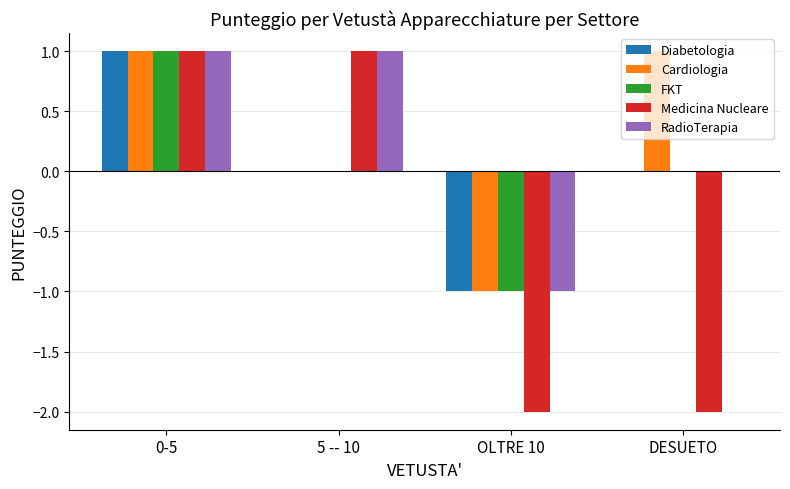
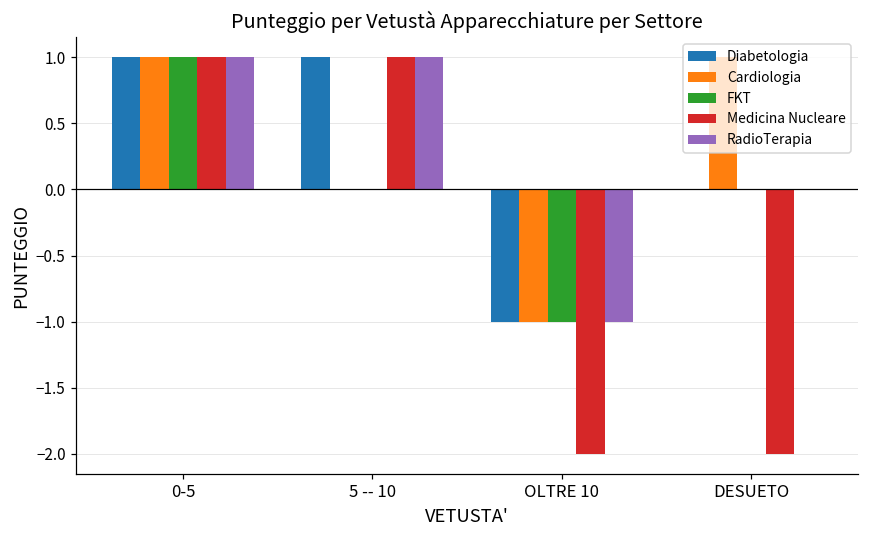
  {
    "Diabetologia": {
      "0-5": 1,
-     "5 -- 10": 0,
+     "5 -- 10": 1,
      "OLTRE 10": -1,
      "DESUETO": 0
    },
    "Cardiologia": {
      "0-5": 1,
      "5 -- 10": 0,
      "OLTRE 10": -1
    },
    "FKT": {
      "0-5": 1,
      "5 -- 10": 0,
      "OLTRE 10": -1,
      "DESUETO": 0
    },
    "Medicina Nucleare": {
      "0-5": 1,
      "5 -- 10": 1,
      "OLTRE 10": -2,
      "DESUETO": -2
    },
    "RadioTerapia": {
      "0-5": 1,
      "5 -- 10": 1,
      "OLTRE 10": -1,
      "DESUETO": 0
    }
  }
